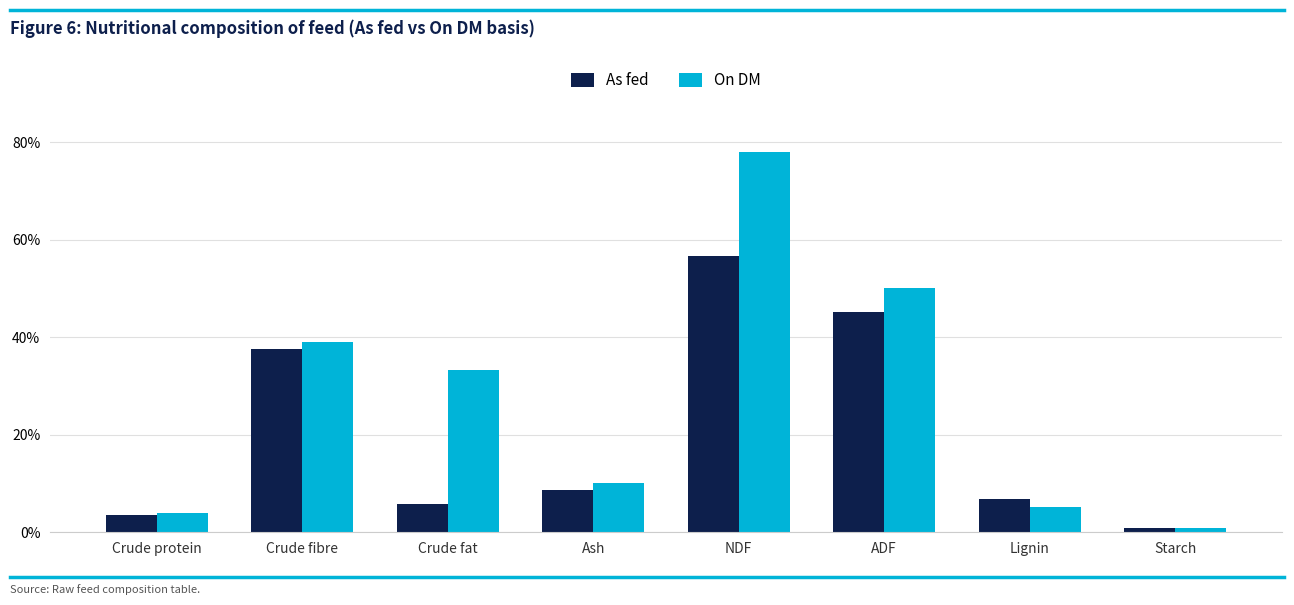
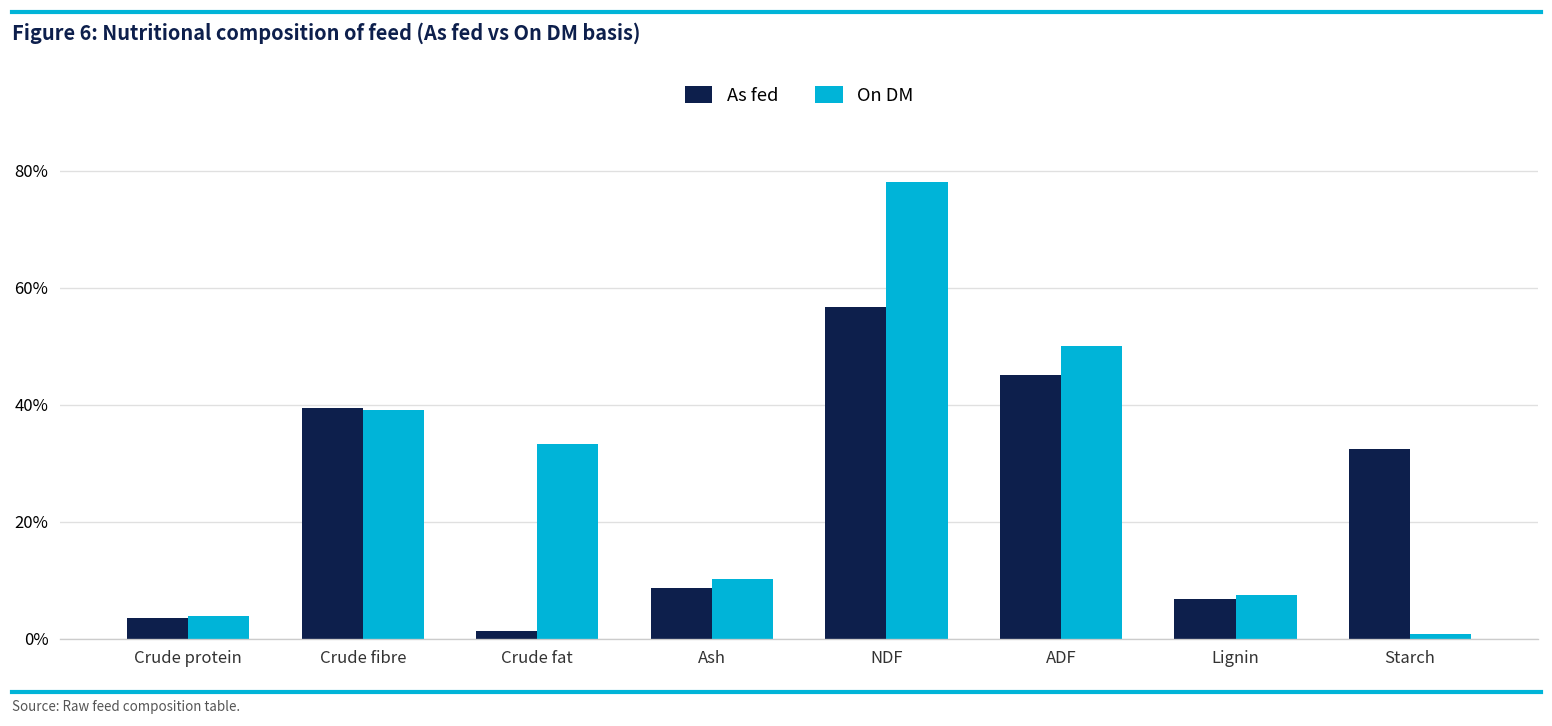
  {
    "As fed": {
      "Crude protein": "4%",
-     "Crude fibre": "38%",
-     "Crude fat": "6%",
+     "Crude fibre": "39%",
+     "Crude fat": "1%",
      "Ash": "9%",
      "NDF": "57%",
      "ADF": "45%",
      "Lignin": "7%",
-     "Starch": "1%"
+     "Starch": "33%"
    },
    "On DM": {
      "Crude protein": "4%",
      "Crude fibre": "39%",
      "Crude fat": "33%",
      "Ash": "10%",
      "NDF": "78%",
      "ADF": "50%",
-     "Lignin": "5%",
+     "Lignin": "8%",
      "Starch": "1%"
    }
  }
